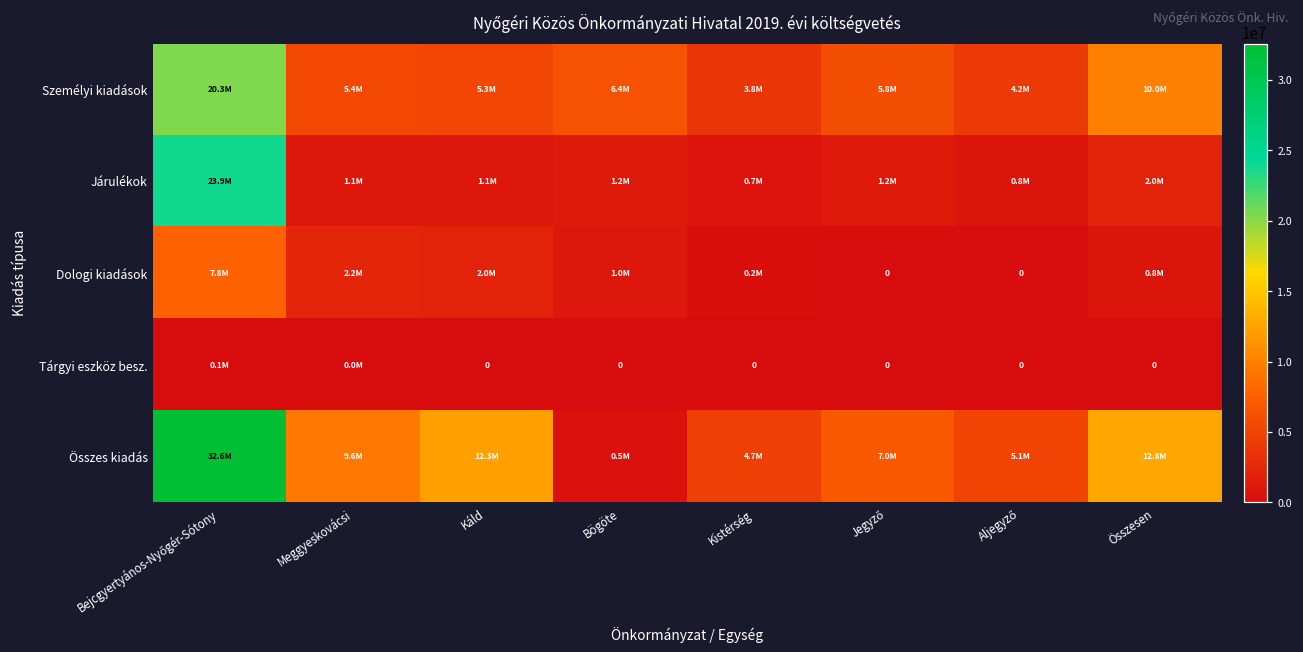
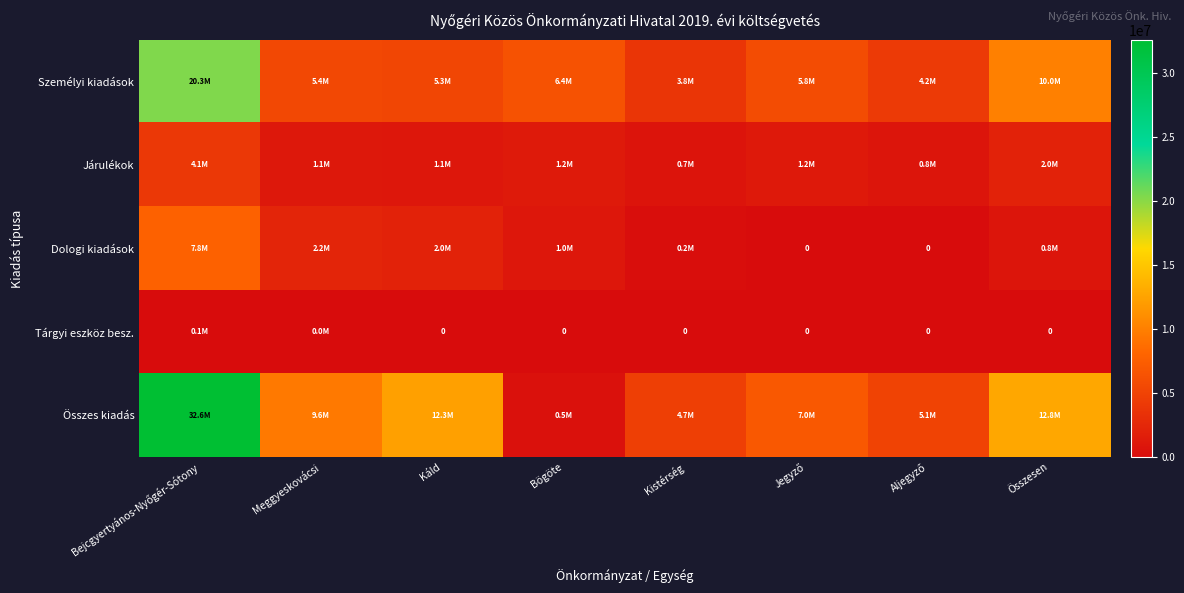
  {
    "Személyi kiadások": {
      "Bejcgyertyános-Nyőgér-Sótony": "20.3M",
      "Meggyeskovácsi": "5.4M",
      "Káld": "5.3M",
      "Bögöte": "6.4M",
      "Kistérség": "3.8M",
      "Jegyző": "5.8M",
      "Aljegyző": "4.2M",
      "Összesen": "10.0M"
    },
    "Járulékok": {
-     "Bejcgyertyános-Nyőgér-Sótony": "23.9M",
+     "Bejcgyertyános-Nyőgér-Sótony": "4.1M",
      "Meggyeskovácsi": "1.1M",
      "Káld": "1.1M",
      "Bögöte": "1.2M",
      "Kistérség": "0.7M",
      "Jegyző": "1.2M",
      "Aljegyző": "0.8M",
      "Összesen": "2.0M"
    },
    "Dologi kiadások": {
      "Bejcgyertyános-Nyőgér-Sótony": "7.8M",
      "Meggyeskovácsi": "2.2M",
      "Káld": "2.0M",
      "Bögöte": "1.0M",
      "Kistérség": "0.2M",
      "Jegyző": "0",
      "Aljegyző": "0",
      "Összesen": "0.8M"
    },
    "Tárgyi eszköz besz.": {
      "Bejcgyertyános-Nyőgér-Sótony": "0.1M",
      "Meggyeskovácsi": "0.0M",
      "Káld": "0",
      "Bögöte": "0",
      "Kistérség": "0",
      "Jegyző": "0",
      "Aljegyző": "0",
      "Összesen": "0"
    },
    "Összes kiadás": {
      "Bejcgyertyános-Nyőgér-Sótony": "32.6M",
      "Meggyeskovácsi": "9.6M",
      "Káld": "12.3M",
      "Bögöte": "0.5M",
      "Kistérség": "4.7M",
      "Jegyző": "7.0M",
      "Aljegyző": "5.1M",
      "Összesen": "12.8M"
    }
  }
